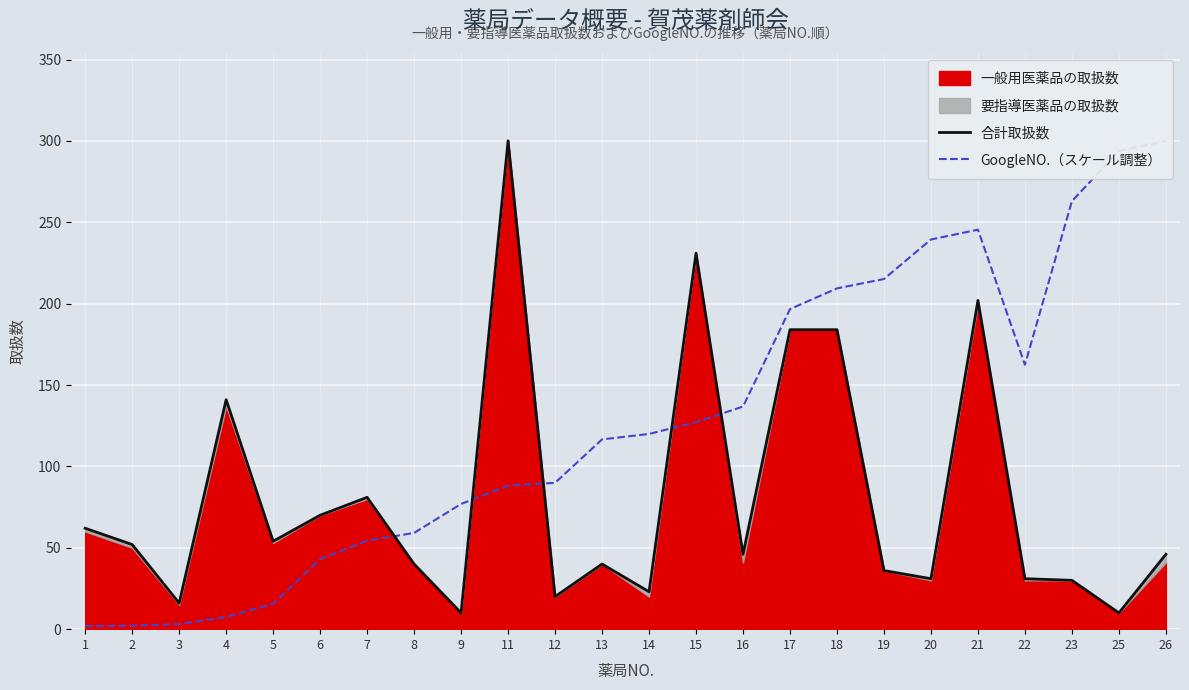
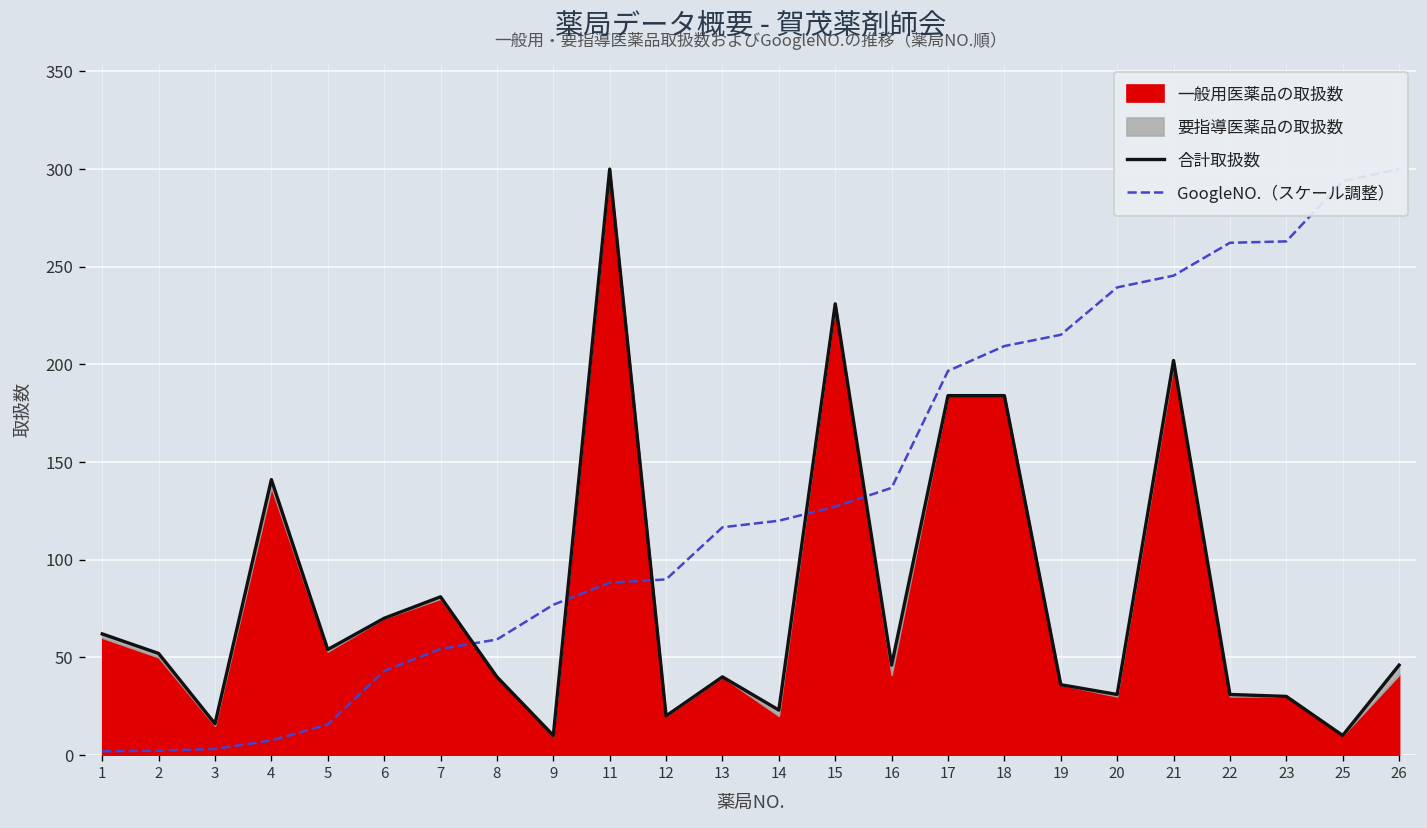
  {
    "要指導医薬品の取扱数": {
      "1": 62,
      "2": 52,
      "4": 141,
      "14": 23,
      "16": 46,
      "21": 202,
      "26": 46
    },
    "一般用医薬品の取扱数": {
      "1": 60,
      "2": 50,
      "4": 137,
      "14": 20,
      "16": 41,
      "21": 200,
      "26": 41
    },
    "GoogleNO.（スケール調整）": {
      "1": 2,
      "2": 2,
      "3": 3,
      "4": 7,
      "5": 16,
      "6": 43,
      "7": 54,
      "8": 59,
      "9": 77,
      "11": 88,
      "12": 90,
      "13": 117,
      "14": 120,
      "15": 127,
      "16": 137,
      "17": 197,
      "18": 209,
      "19": 215,
      "20": 239,
      "21": 245,
-     "22": 163,
+     "22": 262,
      "23": 263
    }
  }
